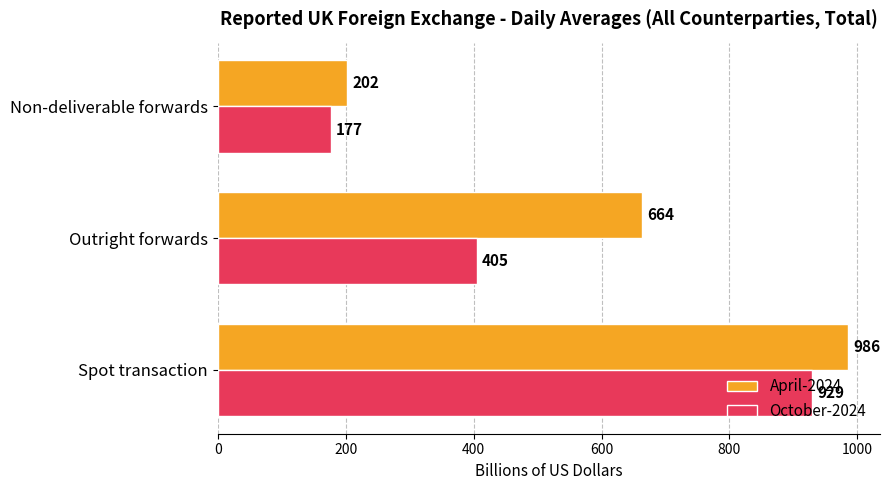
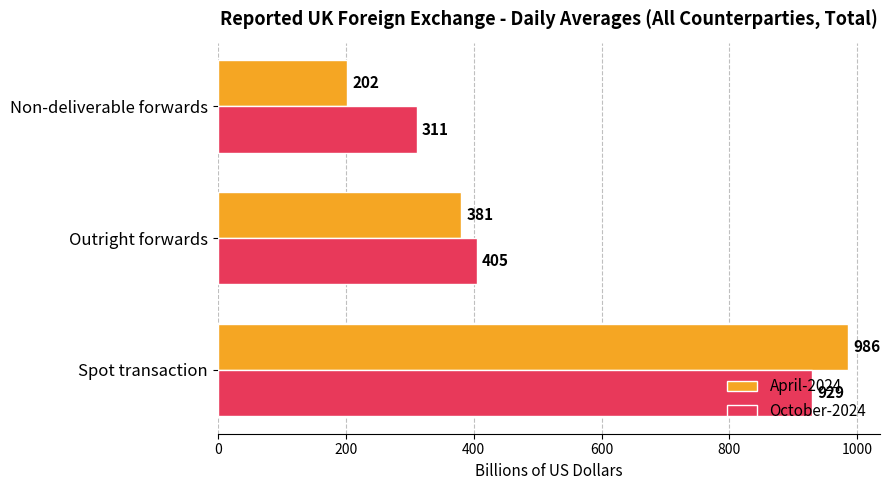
  {
    "April-2024": {
      "Non-deliverable forwards": 202,
-     "Outright forwards": 664,
+     "Outright forwards": 381,
      "Spot transaction": 986
    },
    "October-2024": {
-     "Non-deliverable forwards": 177,
+     "Non-deliverable forwards": 311,
      "Outright forwards": 405,
      "Spot transaction": 929
    }
  }
